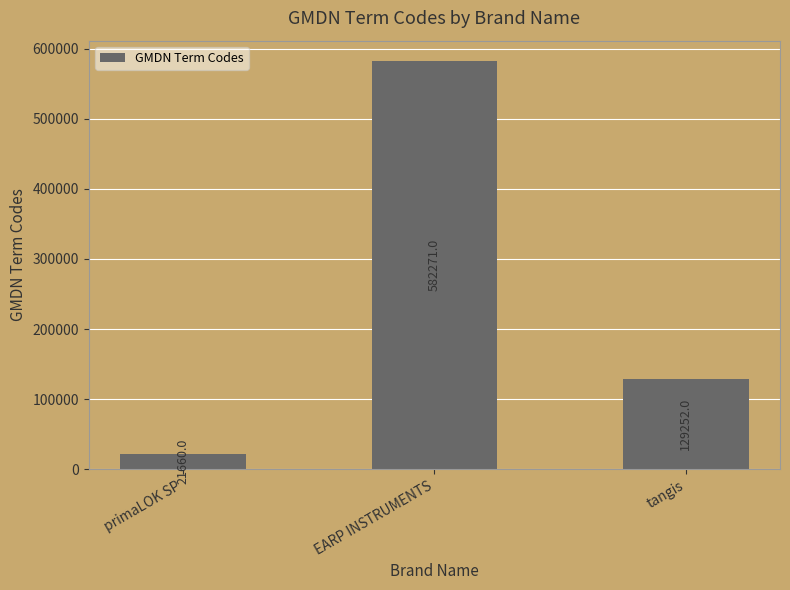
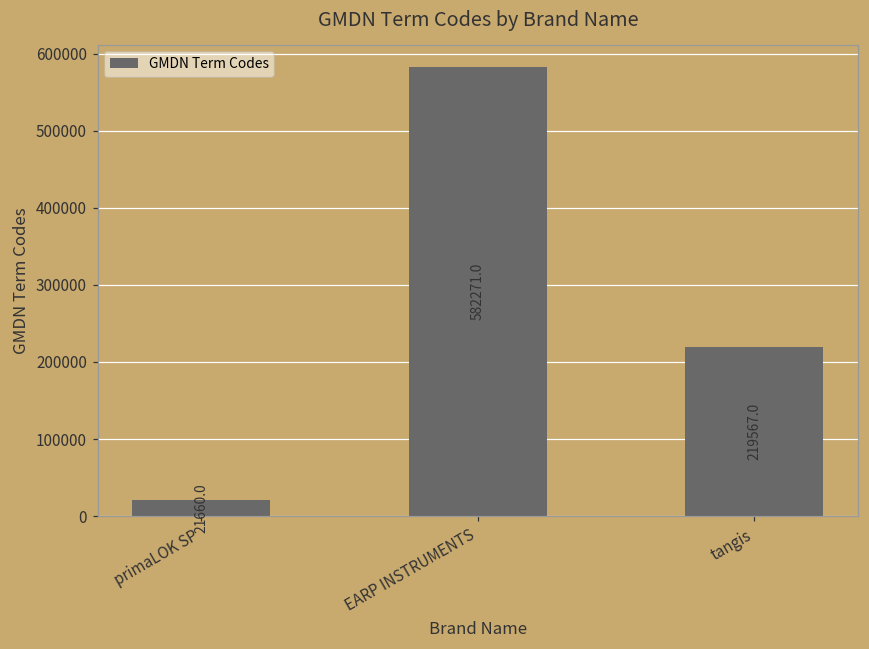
  {
    "primaLOK SP": 21660.0,
    "EARP INSTRUMENTS": 582271.0,
-   "tangis": 129252.0
+   "tangis": 219567.0
  }
